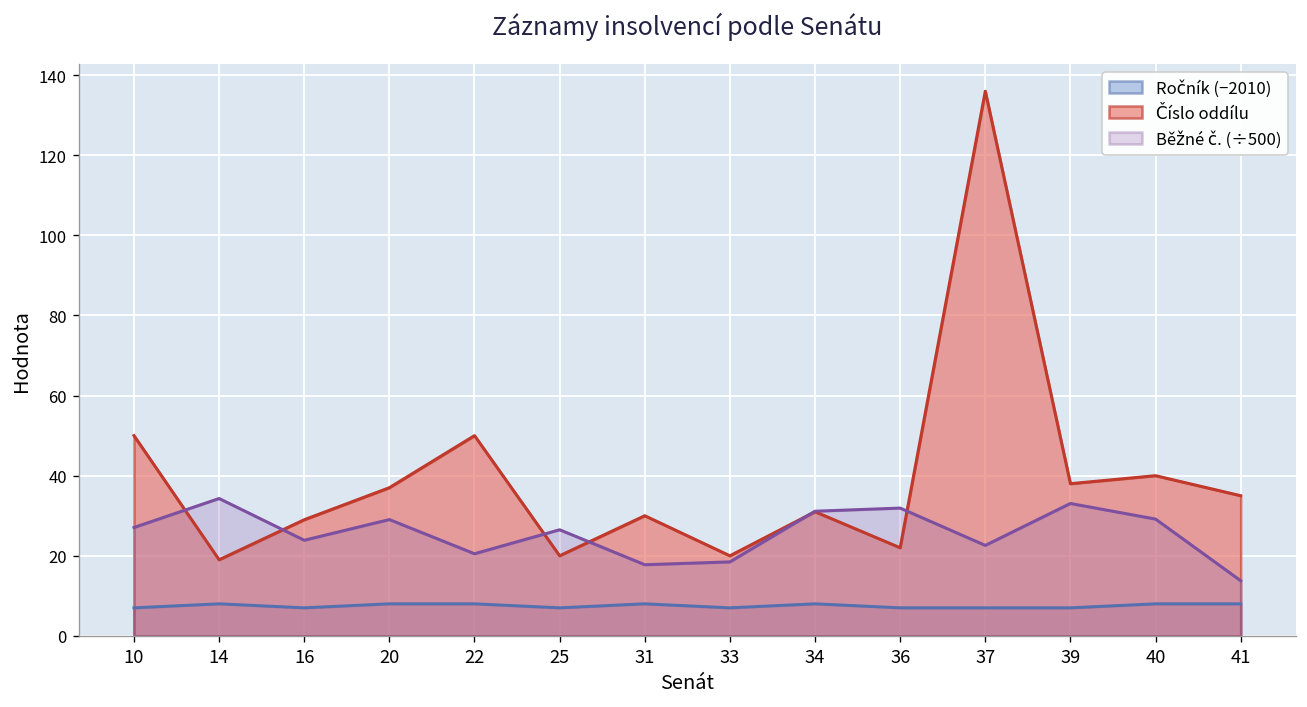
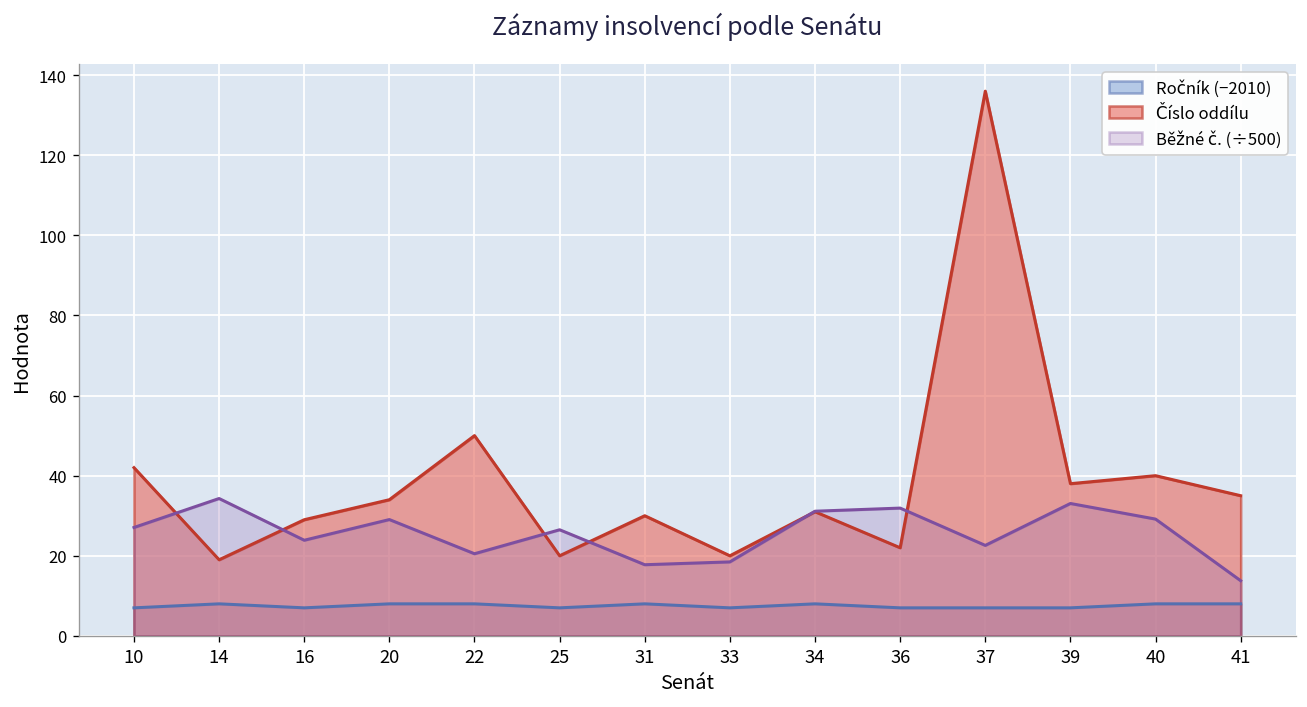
  {
    "Číslo oddílu": {
-     "10": 50,
+     "10": 42,
      "14": 19,
      "16": 29,
-     "20": 37,
+     "20": 34,
      "22": 50,
      "25": 20,
      "31": 30,
      "33": 20,
      "36": 22,
      "37": 136,
      "39": 38,
      "40": 40,
      "41": 35
    }
  }
